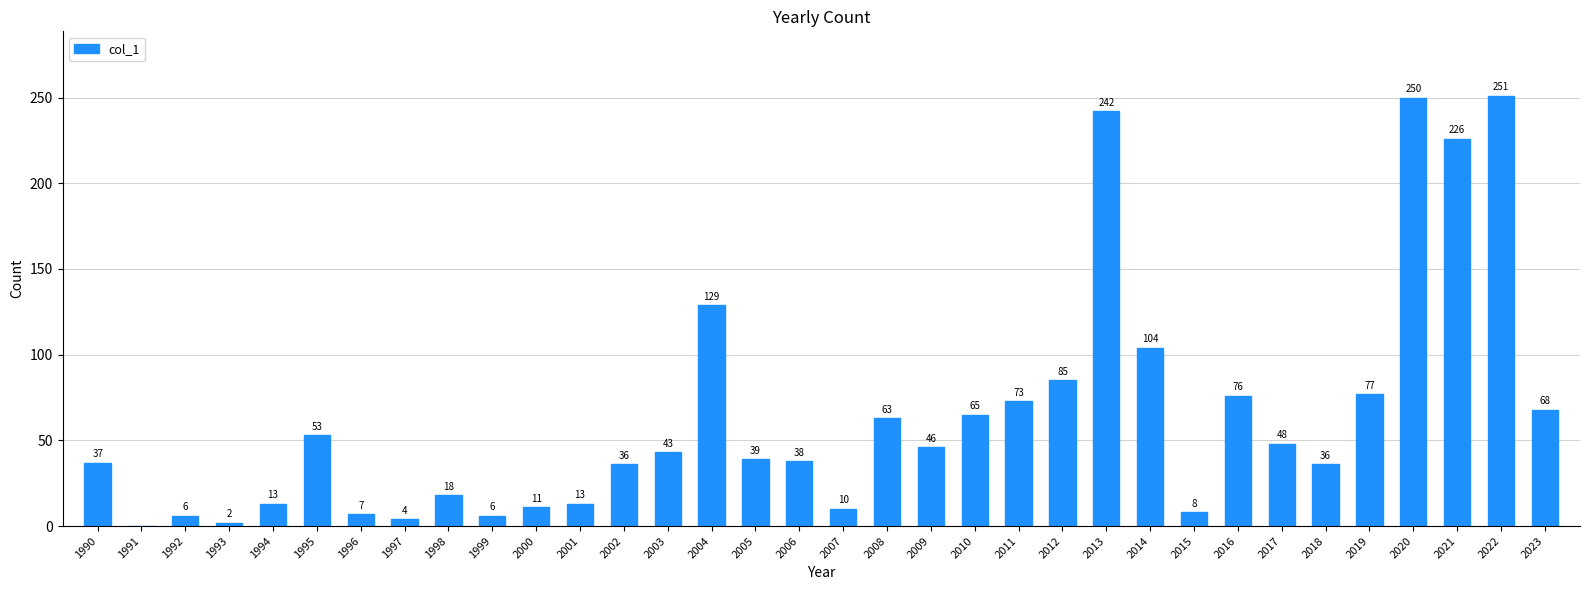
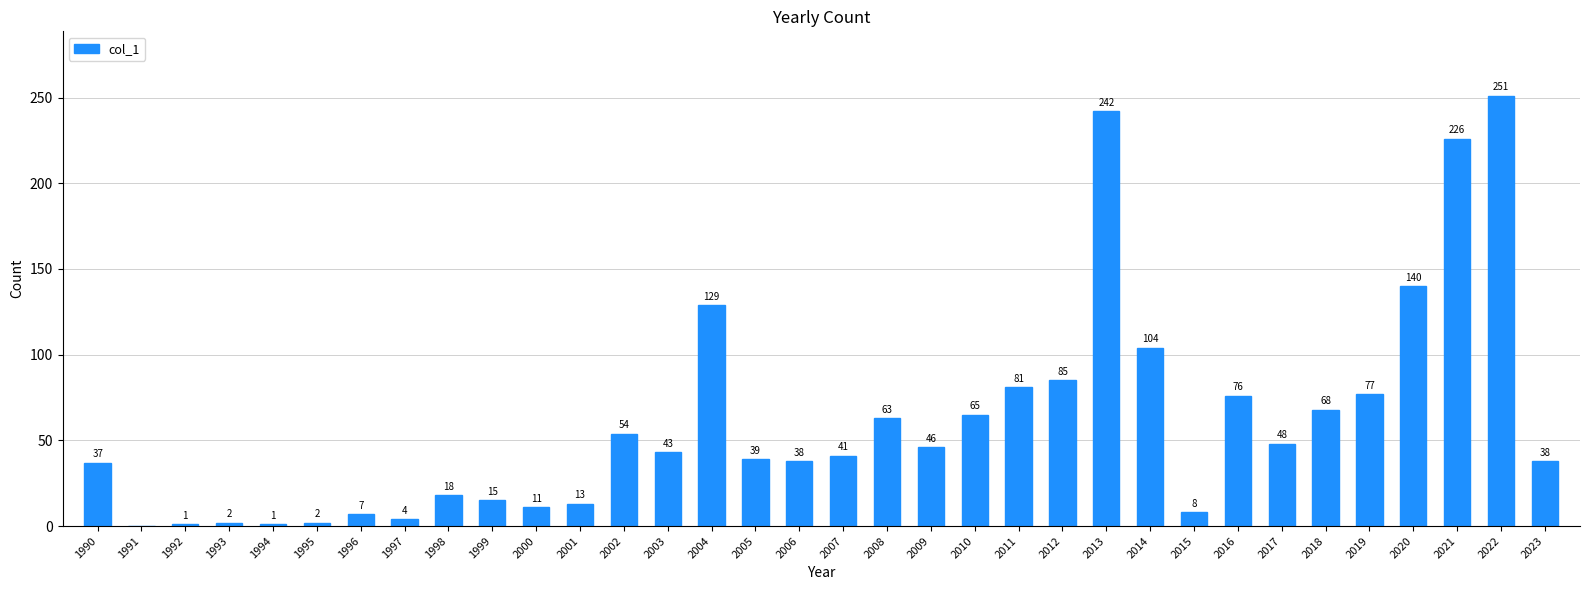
  {
    "1990": 37,
-   "1992": 6,
+   "1992": 1,
    "1993": 2,
-   "1994": 13,
-   "1995": 53,
+   "1994": 1,
+   "1995": 2,
    "1996": 7,
    "1997": 4,
    "1998": 18,
-   "1999": 6,
+   "1999": 15,
    "2000": 11,
    "2001": 13,
-   "2002": 36,
+   "2002": 54,
    "2003": 43,
    "2004": 129,
    "2005": 39,
    "2006": 38,
-   "2007": 10,
+   "2007": 41,
    "2008": 63,
    "2009": 46,
    "2010": 65,
-   "2011": 73,
+   "2011": 81,
    "2012": 85,
    "2013": 242,
    "2014": 104,
    "2015": 8,
    "2016": 76,
    "2017": 48,
-   "2018": 36,
+   "2018": 68,
    "2019": 77,
-   "2020": 250,
+   "2020": 140,
    "2021": 226,
    "2022": 251,
-   "2023": 68
+   "2023": 38
  }
